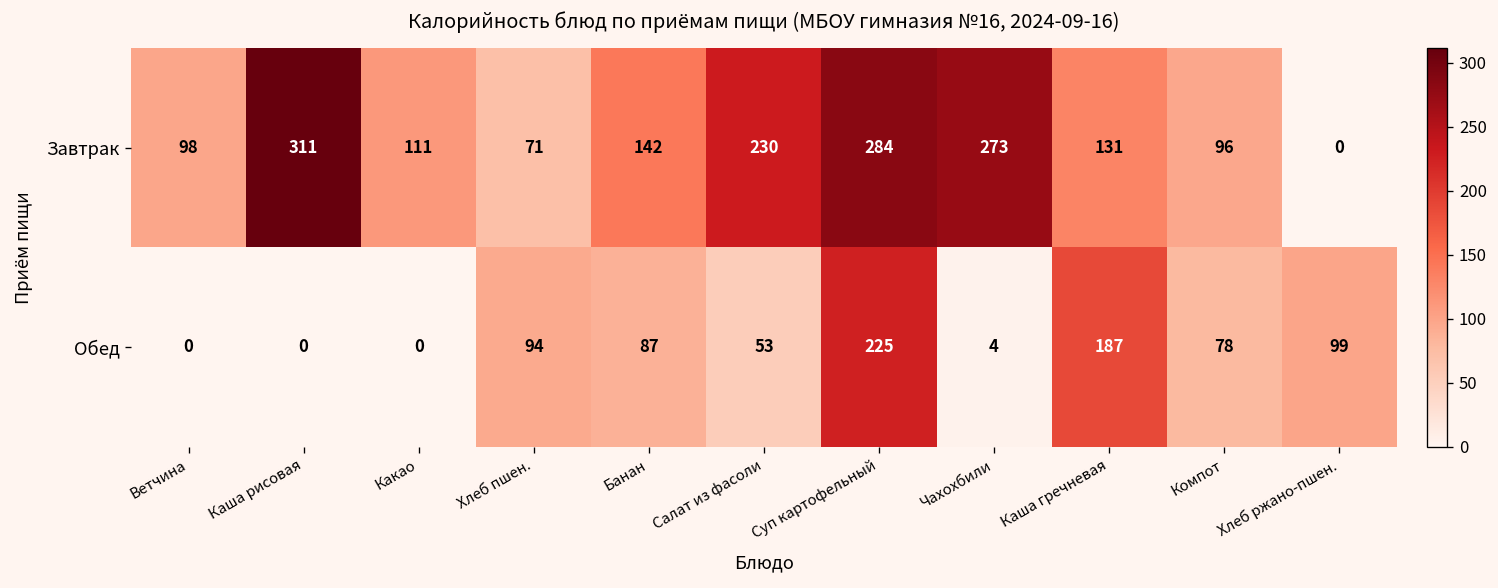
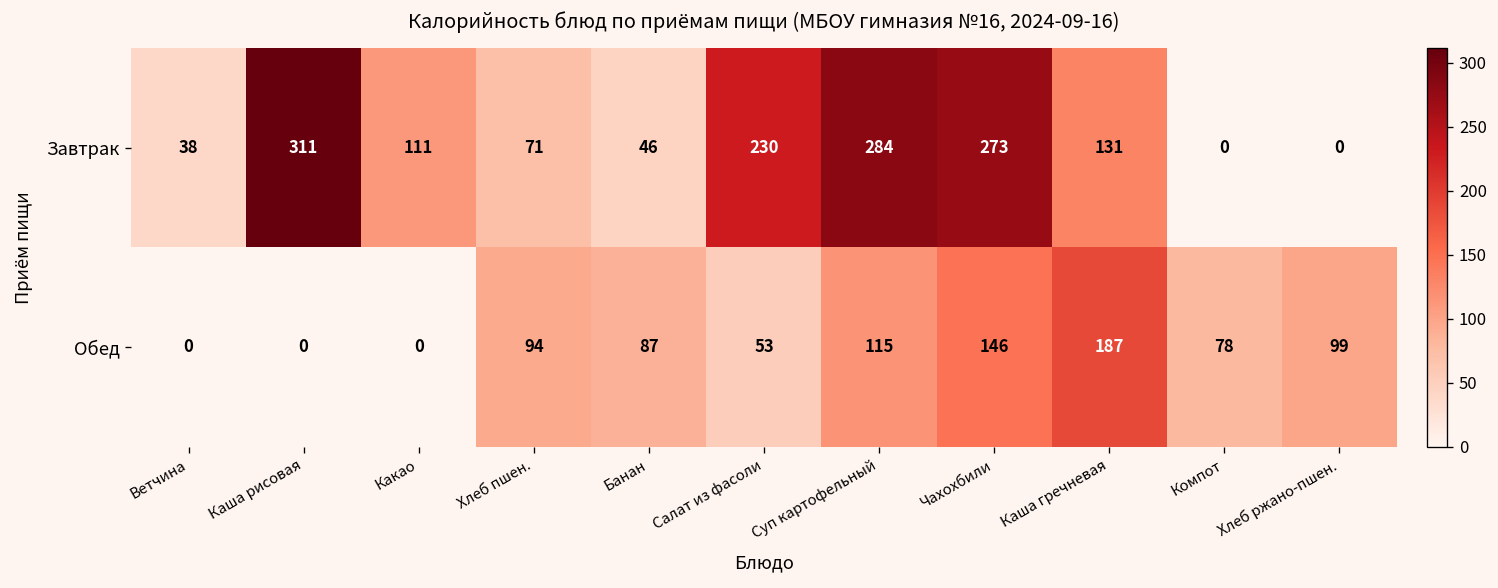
  {
    "Завтрак": {
-     "Ветчина": 98,
+     "Ветчина": 38,
      "Каша рисовая": 311,
      "Какао": 111,
      "Хлеб пшен.": 71,
-     "Банан": 142,
+     "Банан": 46,
      "Салат из фасоли": 230,
      "Суп картофельный": 284,
      "Чахохбили": 273,
      "Каша гречневая": 131,
-     "Компот": 96,
+     "Компот": 0,
      "Хлеб ржано-пшен.": 0
    },
    "Обед": {
      "Ветчина": 0,
      "Каша рисовая": 0,
      "Какао": 0,
      "Хлеб пшен.": 94,
      "Банан": 87,
      "Салат из фасоли": 53,
-     "Суп картофельный": 225,
-     "Чахохбили": 4,
+     "Суп картофельный": 115,
+     "Чахохбили": 146,
      "Каша гречневая": 187,
      "Компот": 78,
      "Хлеб ржано-пшен.": 99
    }
  }
